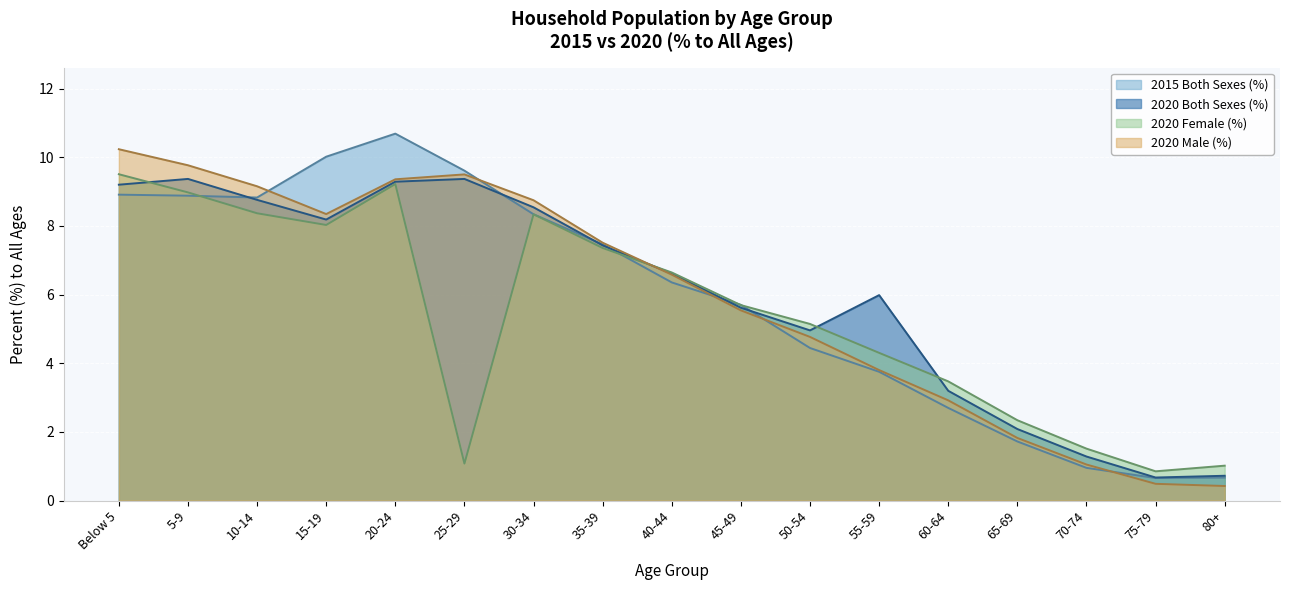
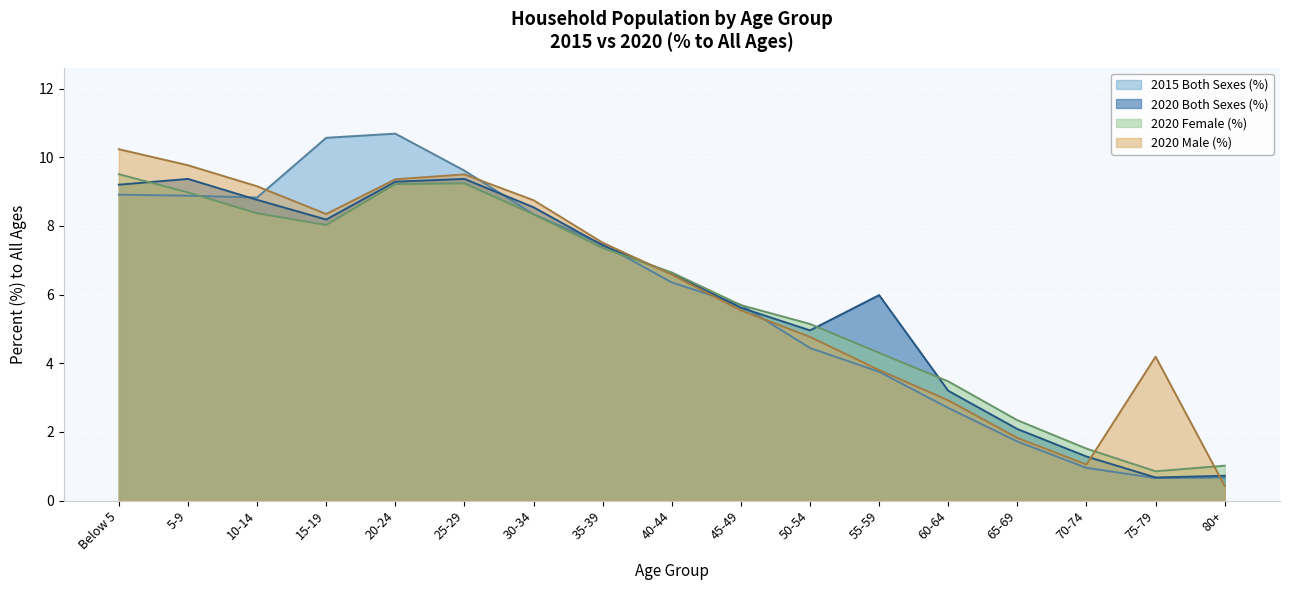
  {
    "2015 Both Sexes (%)": {
      "Below 5": 8.9,
      "5-9": 8.9,
-     "15-19": 10.0,
+     "15-19": 10.6,
      "20-24": 10.7,
      "25-29": 9.6,
      "40-44": 6.4,
      "50-54": 4.4,
      "60-64": 2.7,
      "65-69": 1.7,
      "70-74": 1.0
    },
    "2020 Both Sexes (%)": {
      "Below 5": 9.2,
      "5-9": 9.4,
      "15-19": 8.2,
      "25-29": 9.4,
      "30-34": 8.5,
      "45-49": 5.6,
      "50-54": 5.0,
      "55-59": 6.0,
      "60-64": 3.2,
      "65-69": 2.1,
      "70-74": 1.3
    },
    "2020 Female (%)": {
      "Below 5": 9.5,
      "5-9": 9.0,
      "10-14": 8.4,
      "15-19": 8.0,
-     "25-29": 1.1,
+     "25-29": 9.2,
      "35-39": 7.4,
      "50-54": 5.1,
      "55-59": 4.3,
      "60-64": 3.5,
      "65-69": 2.3,
      "70-74": 1.5,
      "75-79": 0.9,
      "80+": 1.0
    },
    "2020 Male (%)": {
      "Below 5": 10.2,
      "5-9": 9.8,
      "10-14": 9.2,
      "15-19": 8.3,
      "25-29": 9.5,
      "30-34": 8.7,
      "45-49": 5.5,
      "50-54": 4.8,
      "60-64": 2.9,
      "65-69": 1.8,
      "70-74": 1.0,
-     "75-79": 0.5,
+     "75-79": 4.2,
      "80+": 0.4
    }
  }
